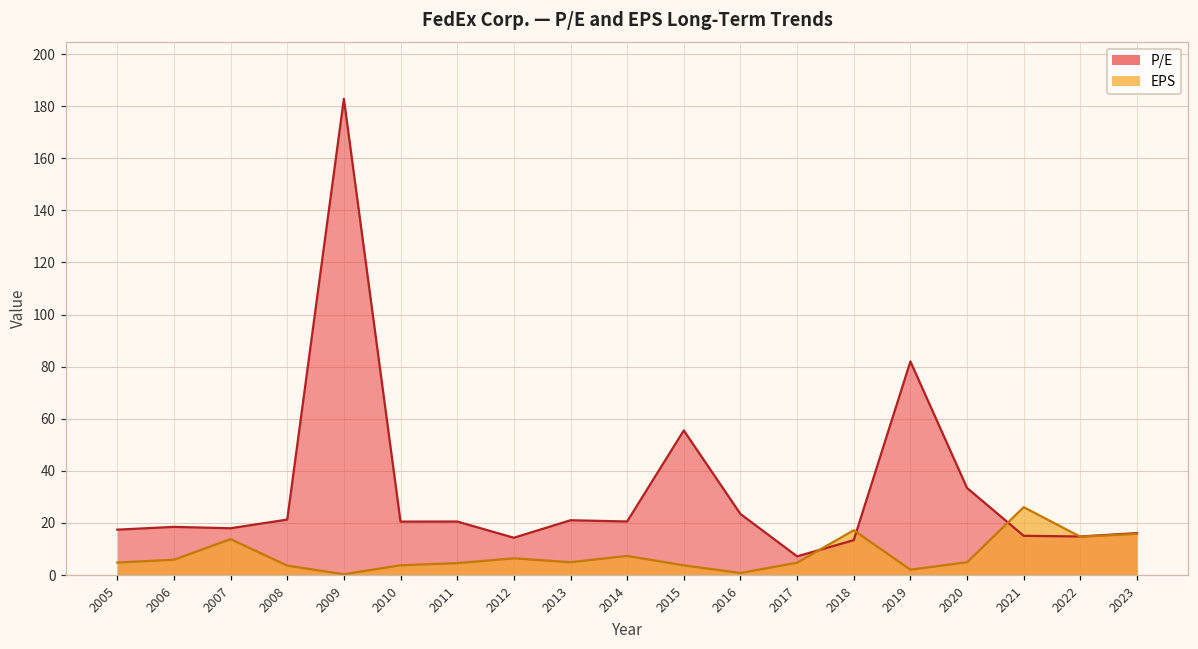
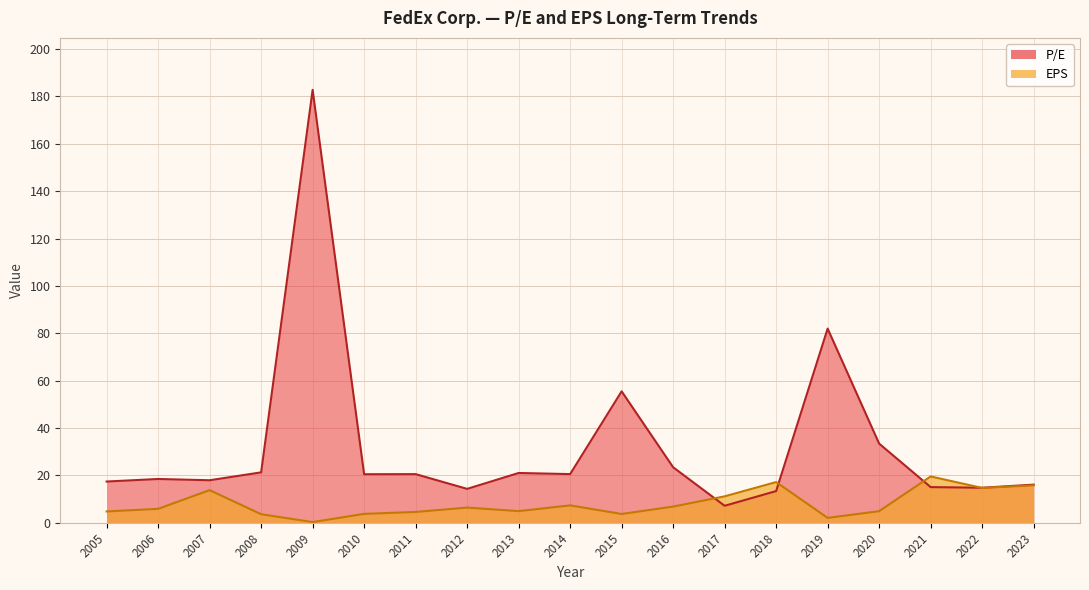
  {
    "P/E": {
      "2005": 17,
      "2006": 18,
      "2007": 18,
      "2008": 21,
      "2009": 183,
      "2010": 21,
      "2011": 21,
      "2012": 14,
      "2013": 21,
      "2014": 21,
      "2015": 56,
      "2016": 23,
      "2017": 7,
      "2018": 13,
      "2019": 82,
      "2020": 33,
      "2021": 15
    },
    "EPS": {
      "2005": 5,
      "2006": 6,
      "2007": 14,
      "2008": 4,
      "2009": 0,
      "2010": 4,
      "2011": 5,
      "2012": 6,
      "2013": 5,
      "2014": 7,
      "2015": 4,
-     "2016": 1,
-     "2017": 5,
+     "2016": 7,
+     "2017": 11,
      "2018": 17,
      "2019": 2,
      "2020": 5,
-     "2021": 26
+     "2021": 20
    }
  }
